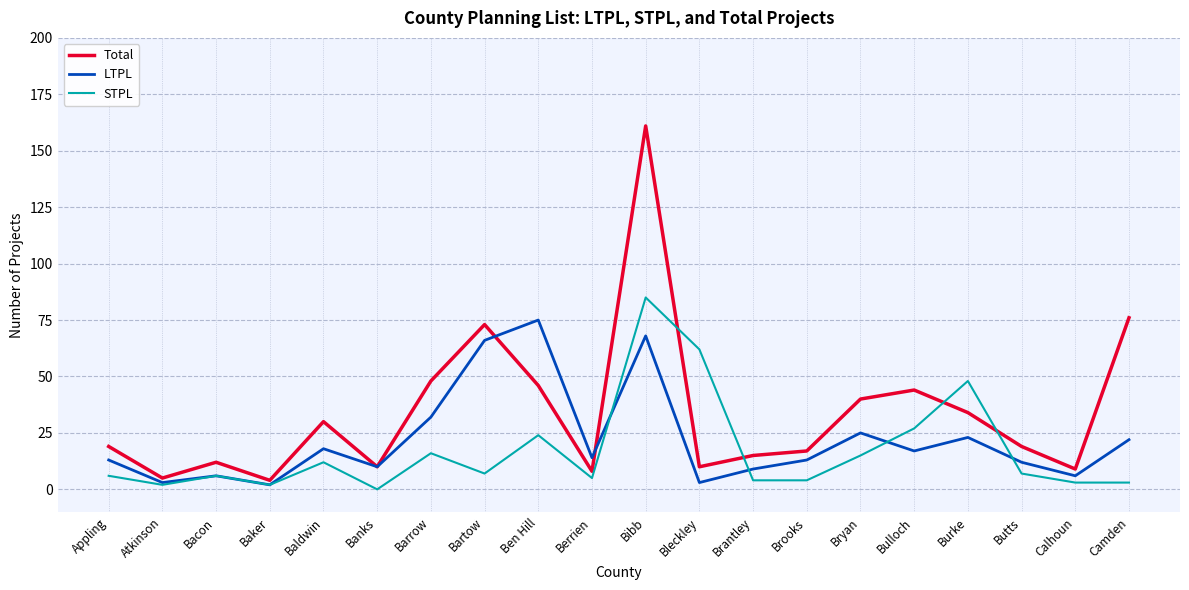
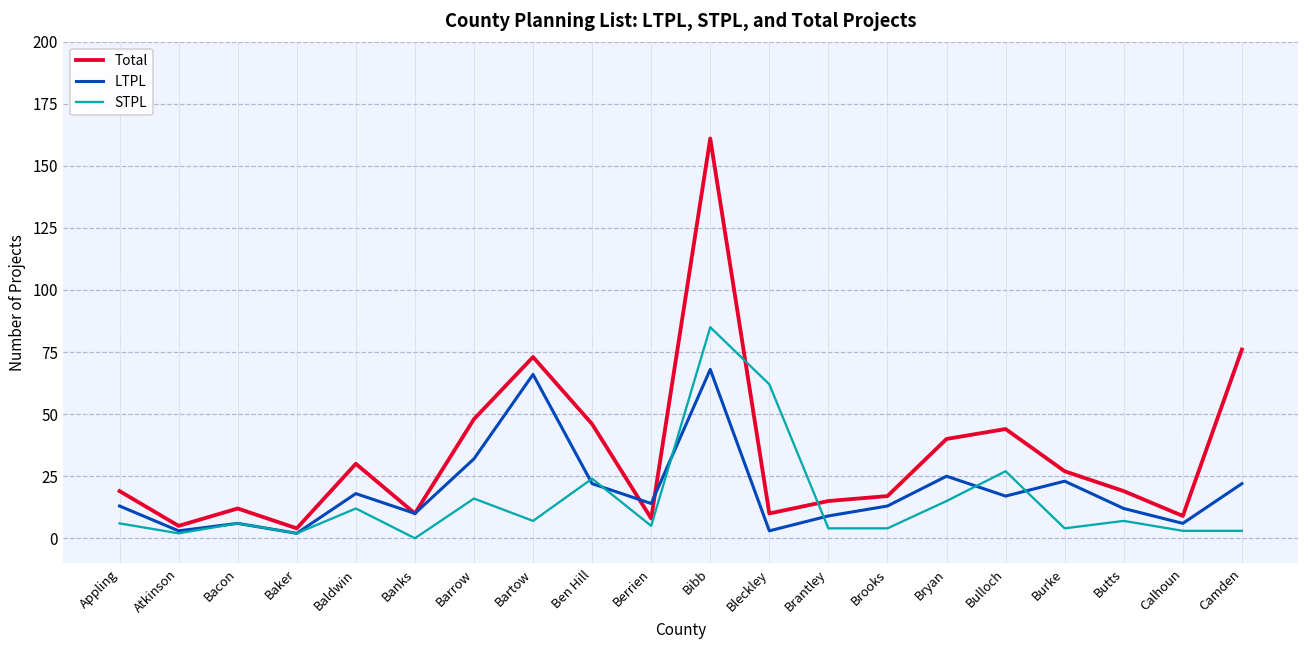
  {
    "Total": {
      "Appling": 19,
      "Atkinson": 5,
      "Bacon": 12,
      "Baker": 4,
      "Baldwin": 30,
      "Barrow": 48,
      "Bartow": 73,
      "Ben Hill": 46,
      "Berrien": 8,
      "Bibb": 161,
      "Bleckley": 10,
      "Brantley": 15,
      "Brooks": 17,
      "Bryan": 40,
      "Bulloch": 44,
-     "Burke": 34,
+     "Burke": 27,
      "Butts": 19,
      "Calhoun": 9,
      "Camden": 76
    },
    "LTPL": {
      "Appling": 13,
      "Baldwin": 18,
      "Barrow": 32,
      "Bartow": 66,
-     "Ben Hill": 75,
+     "Ben Hill": 22,
      "Berrien": 14,
      "Bibb": 68,
      "Bleckley": 3,
      "Brantley": 9,
      "Brooks": 13,
      "Bryan": 25,
      "Bulloch": 17,
      "Burke": 23,
      "Butts": 12,
      "Calhoun": 6,
      "Camden": 22
    },
    "STPL": {
      "Appling": 6,
      "Baldwin": 12,
      "Banks": 0,
      "Barrow": 16,
      "Bartow": 7,
      "Ben Hill": 24,
      "Berrien": 5,
      "Bibb": 85,
      "Bleckley": 62,
      "Brantley": 4,
      "Brooks": 4,
      "Bryan": 15,
      "Bulloch": 27,
-     "Burke": 48,
+     "Burke": 4,
      "Butts": 7,
      "Calhoun": 3,
      "Camden": 3
    }
  }
